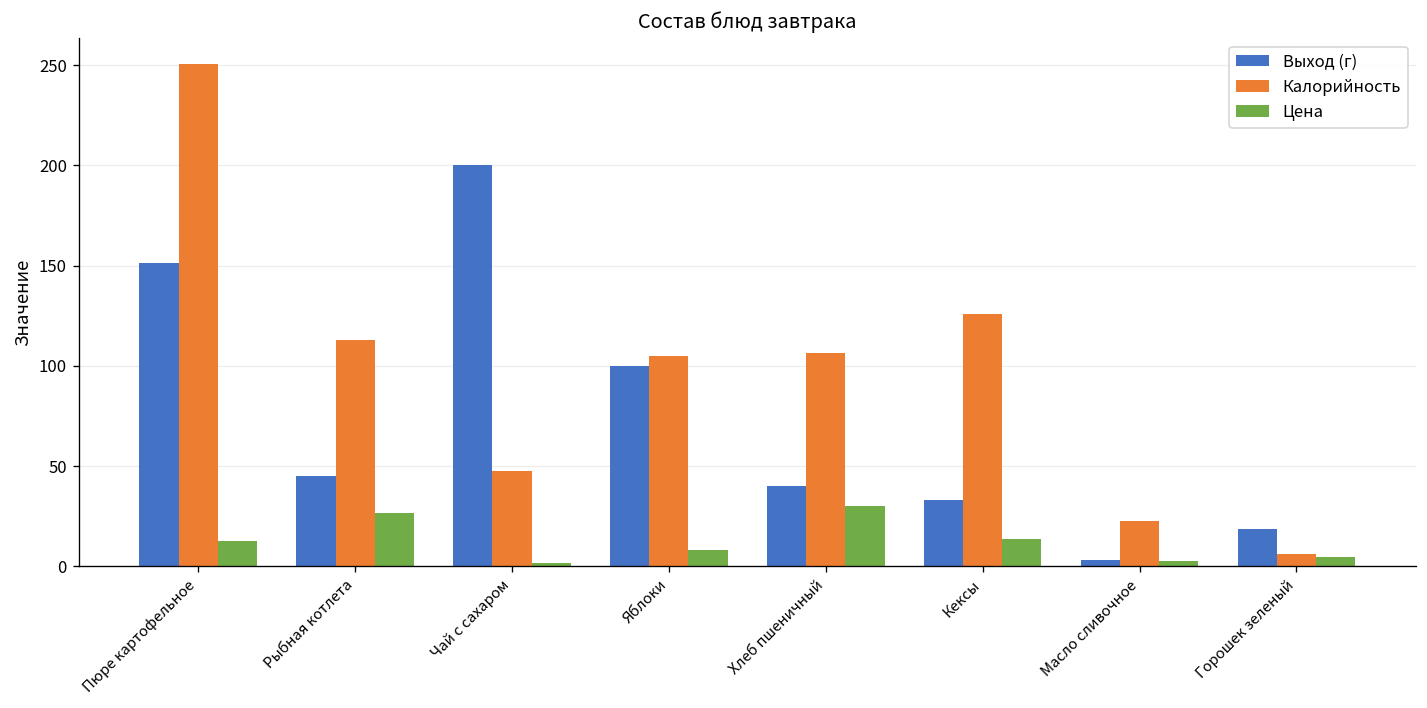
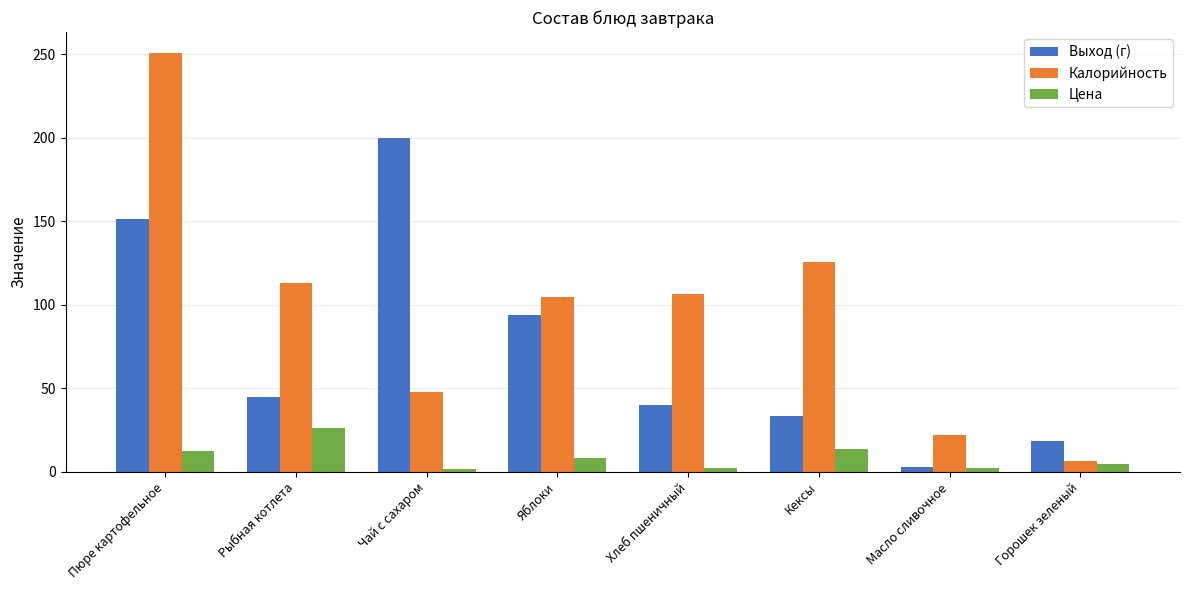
  {
    "Выход (г)": {
      "Пюре картофельное": 151,
      "Рыбная котлета": 45,
      "Чай с сахаром": 200,
-     "Яблоки": 100,
+     "Яблоки": 94,
      "Хлеб пшеничный": 40,
      "Кексы": 33,
      "Масло сливочное": 3,
      "Горошек зеленый": 19
    },
    "Калорийность": {
      "Пюре картофельное": 251,
      "Рыбная котлета": 113,
      "Чай с сахаром": 48,
      "Яблоки": 105,
      "Хлеб пшеничный": 106,
      "Кексы": 126,
      "Масло сливочное": 22,
      "Горошек зеленый": 6
    },
    "Цена": {
      "Пюре картофельное": 12,
      "Рыбная котлета": 26,
      "Чай с сахаром": 2,
      "Яблоки": 8,
-     "Хлеб пшеничный": 30,
+     "Хлеб пшеничный": 2,
      "Кексы": 14,
      "Масло сливочное": 3,
      "Горошек зеленый": 5
    }
  }
